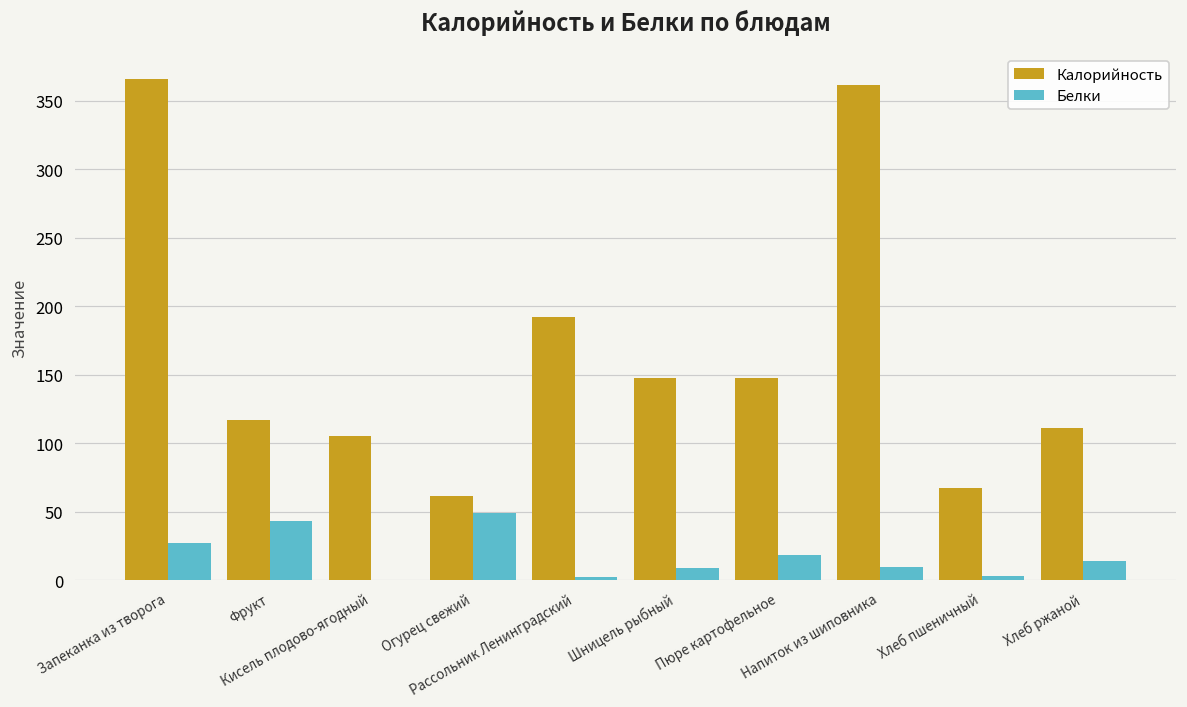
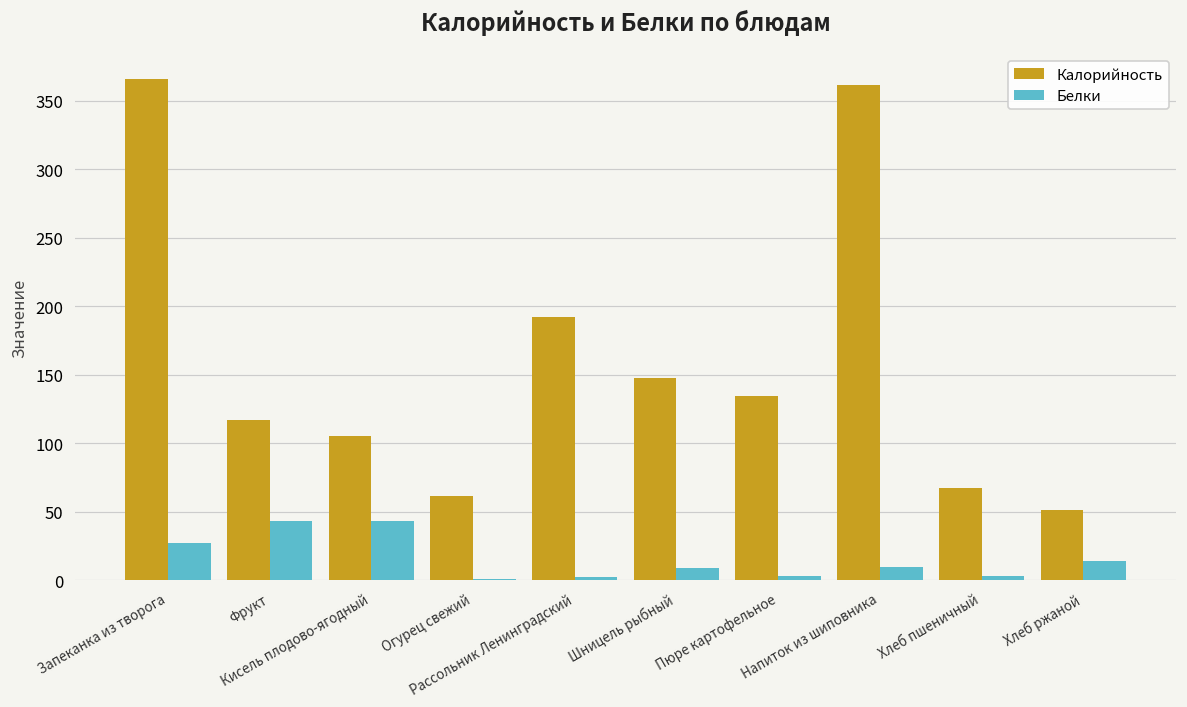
  {
    "Калорийность": {
      "Запеканка из творога": 366,
      "Фрукт": 117,
      "Кисель плодово-ягодный": 105,
      "Огурец свежий": 62,
      "Рассольник Ленинградский": 192,
      "Шницель рыбный": 147,
-     "Пюре картофельное": 148,
+     "Пюре картофельное": 135,
      "Напиток из шиповника": 361,
      "Хлеб пшеничный": 67,
-     "Хлеб ржаной": 111
+     "Хлеб ржаной": 51
    },
    "Белки": {
      "Запеканка из творога": 27,
      "Фрукт": 44,
-     "Кисель плодово-ягодный": 0,
-     "Огурец свежий": 49,
+     "Кисель плодово-ягодный": 43,
+     "Огурец свежий": 1,
      "Рассольник Ленинградский": 2,
      "Шницель рыбный": 9,
-     "Пюре картофельное": 18,
+     "Пюре картофельное": 3,
      "Напиток из шиповника": 10,
      "Хлеб пшеничный": 3,
      "Хлеб ржаной": 14
    }
  }
